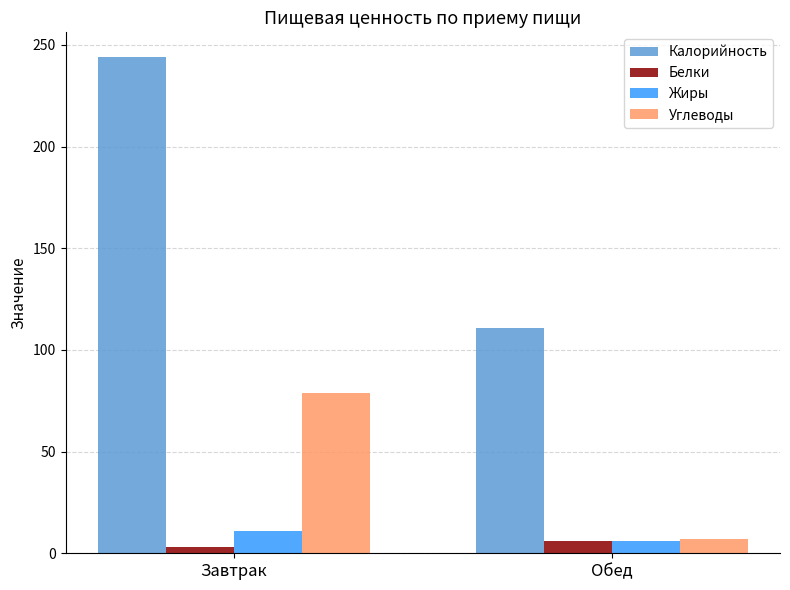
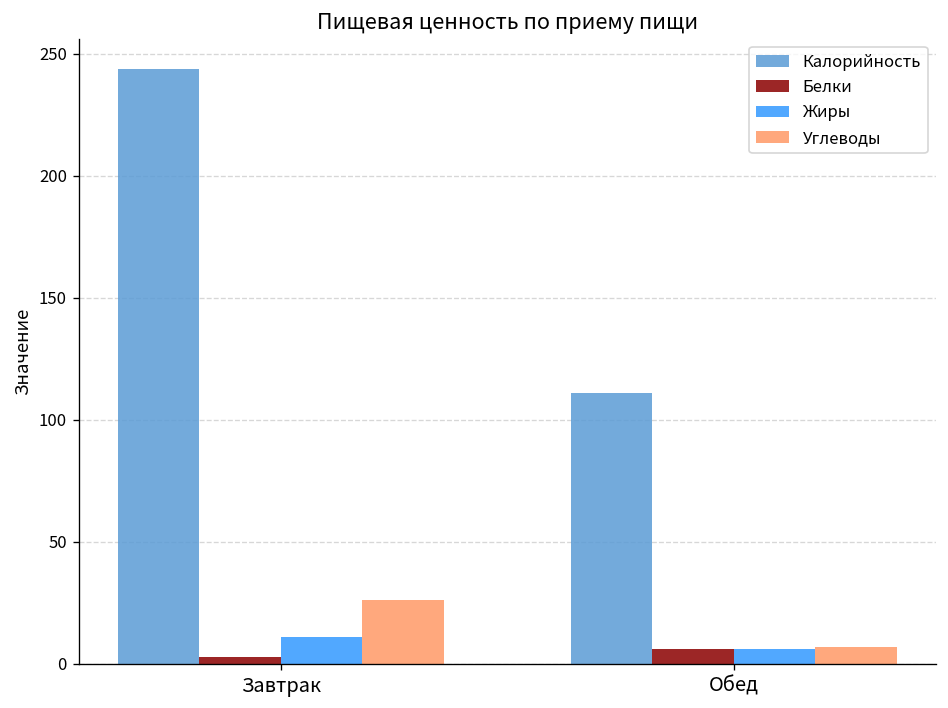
  {
    "Белки": {
      "Завтрак": 3,
      "Обед": 6
    },
    "Углеводы": {
-     "Завтрак": 79,
+     "Завтрак": 26,
      "Обед": 7
    }
  }
